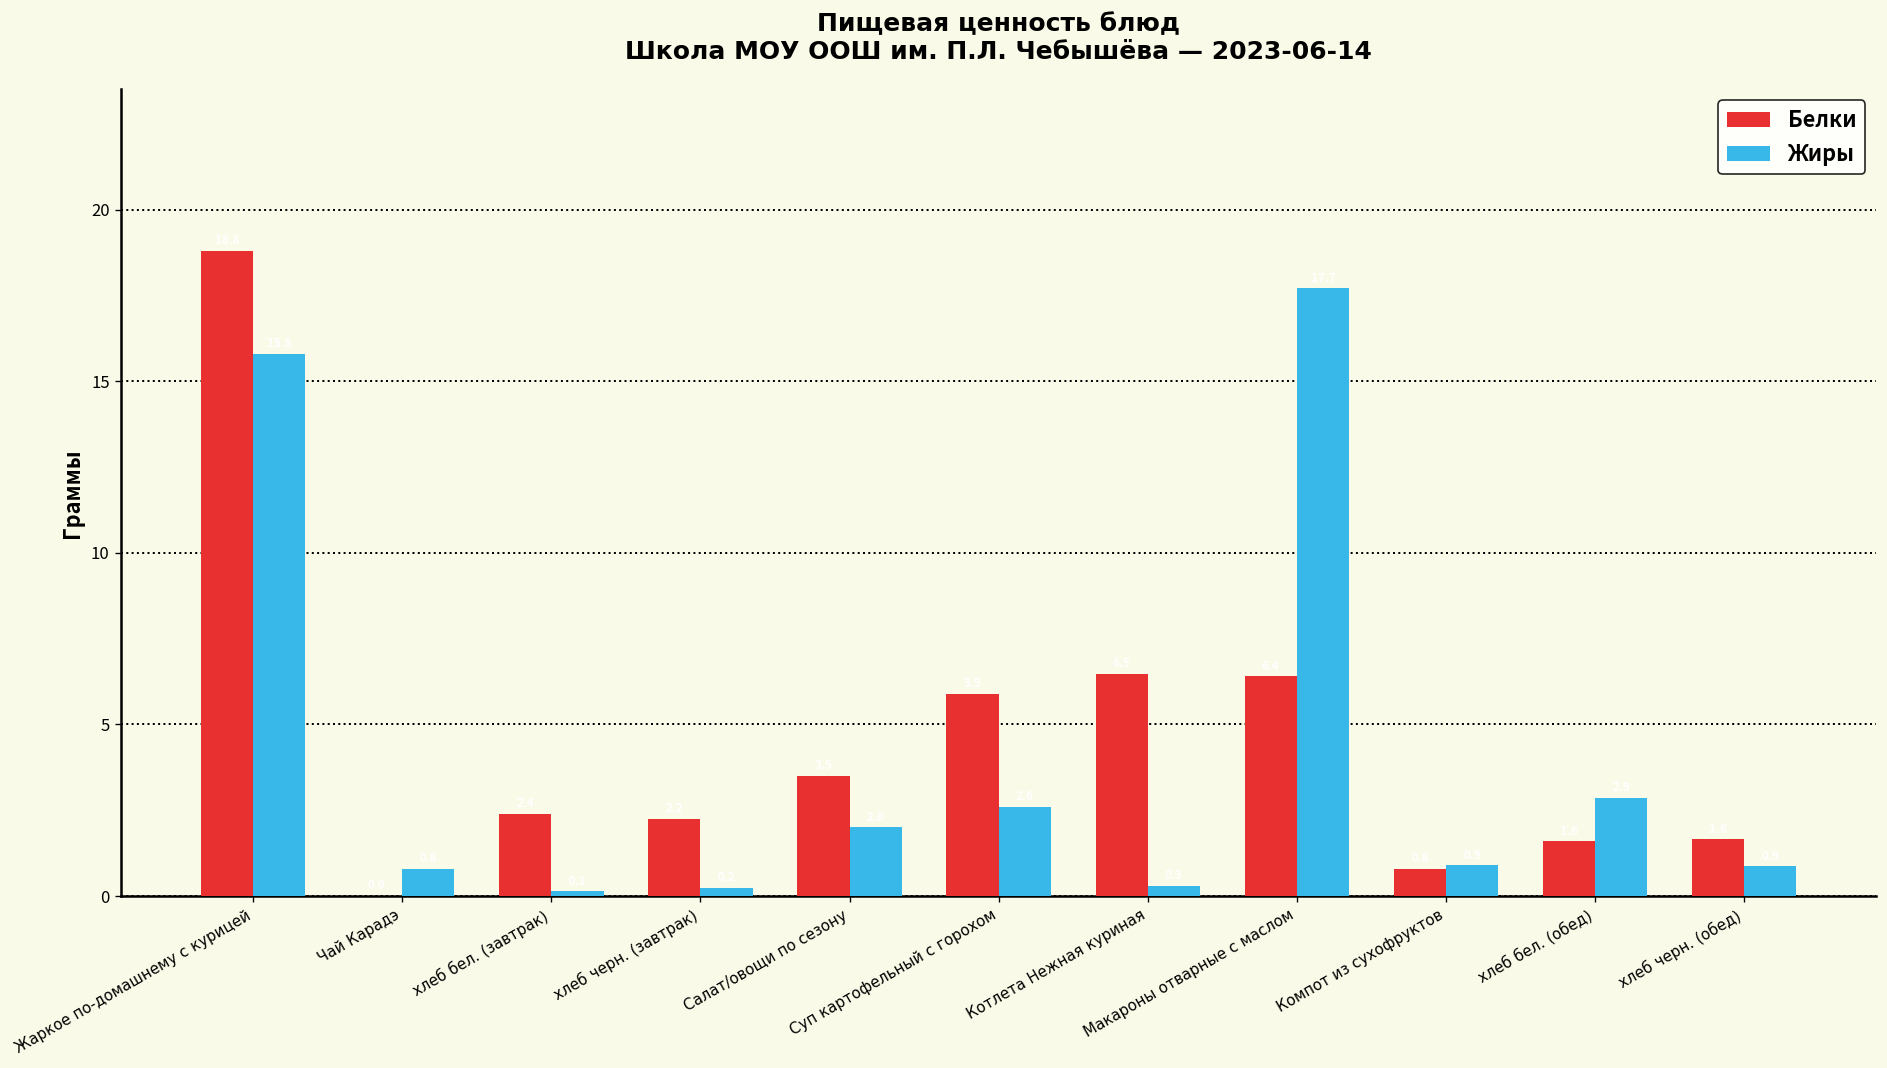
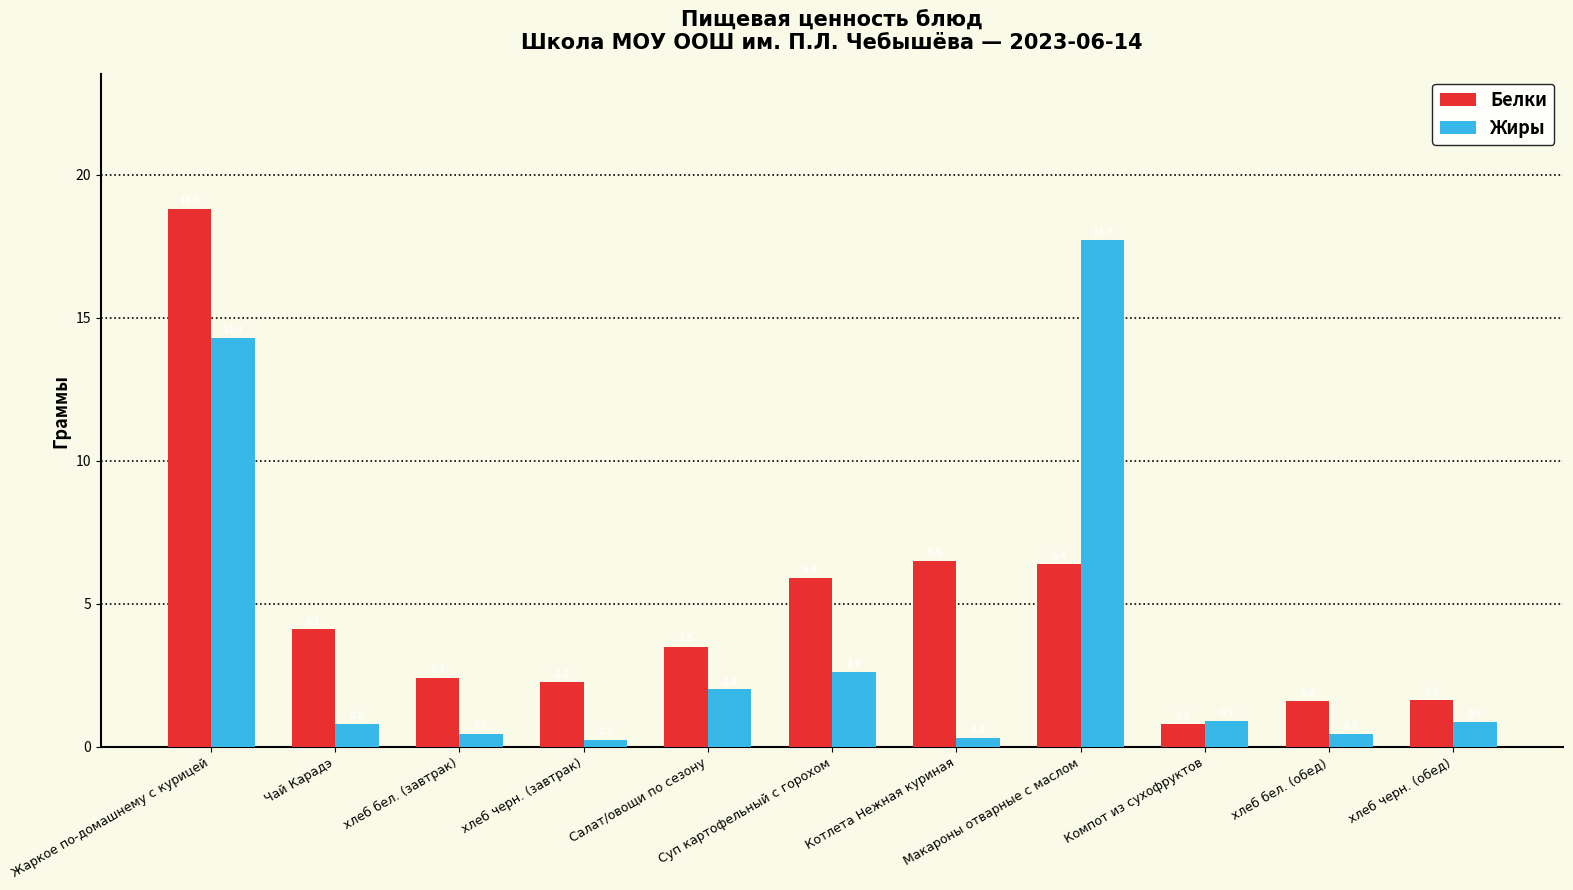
  {
    "Белки": {
      "Жаркое по-домашнему с курицей": 18.8,
-     "Чай Карадэ": 0.0,
+     "Чай Карадэ": 4.1,
      "хлеб бел. (завтрак)": 2.4,
      "хлеб черн. (завтрак)": 2.3,
      "Салат/овощи по сезону": 3.5,
      "Суп картофельный с горохом": 5.9,
      "Котлета Нежная куриная": 6.5,
      "Макароны отварные с маслом": 6.4,
      "Компот из сухофруктов": 0.8,
      "хлеб бел. (обед)": 1.6,
      "хлеб черн. (обед)": 1.7
    },
    "Жиры": {
-     "Жаркое по-домашнему с курицей": 15.8,
+     "Жаркое по-домашнему с курицей": 14.3,
      "Чай Карадэ": 0.8,
-     "хлеб бел. (завтрак)": 0.1,
+     "хлеб бел. (завтрак)": 0.5,
      "хлеб черн. (завтрак)": 0.2,
      "Салат/овощи по сезону": 2.0,
      "Суп картофельный с горохом": 2.6,
      "Котлета Нежная куриная": 0.3,
      "Макароны отварные с маслом": 17.7,
      "Компот из сухофруктов": 0.9,
-     "хлеб бел. (обед)": 2.9,
+     "хлеб бел. (обед)": 0.5,
      "хлеб черн. (обед)": 0.9
    }
  }
